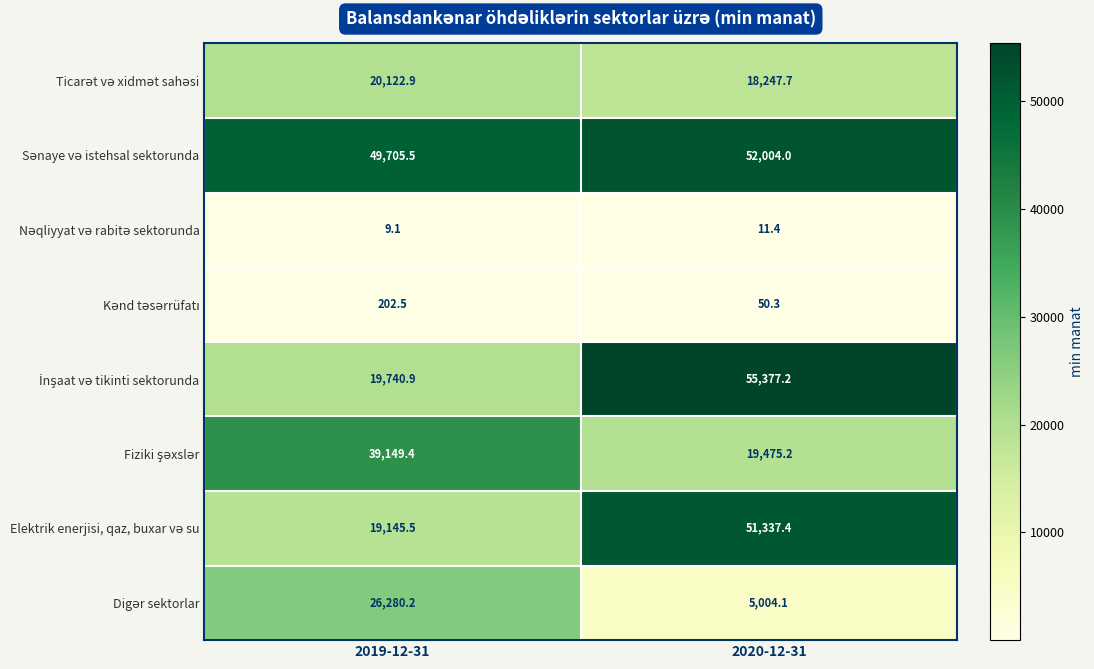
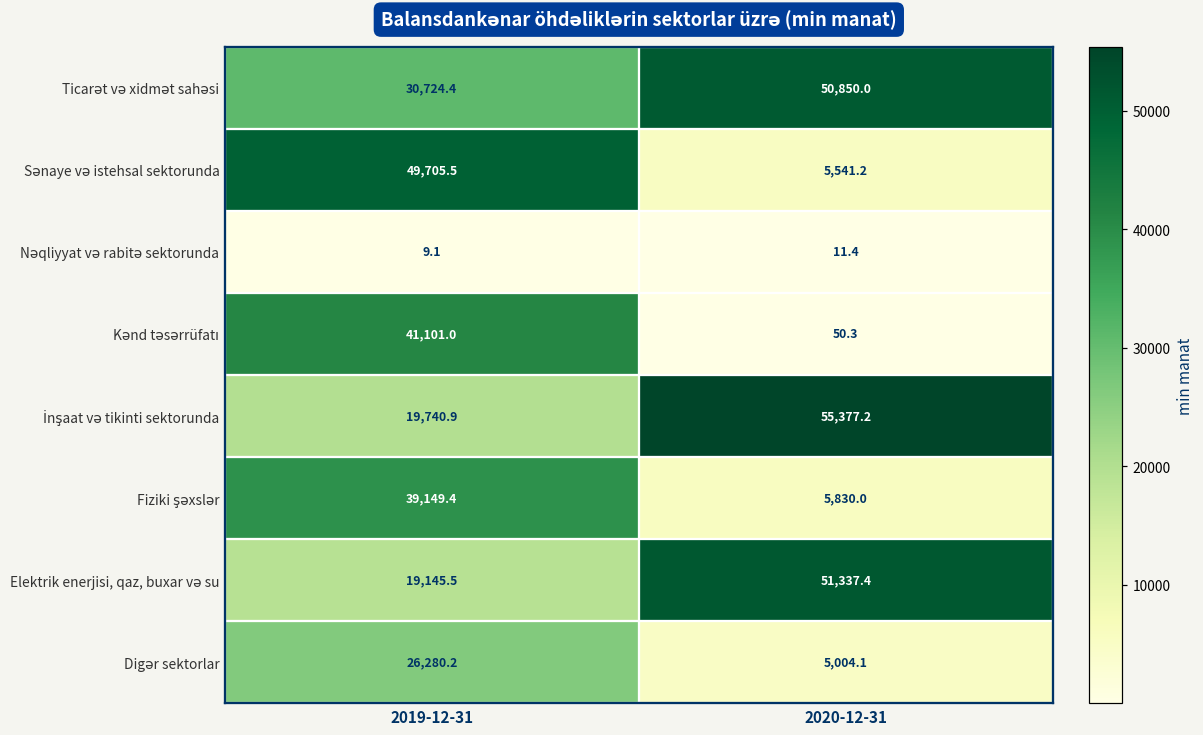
  {
    "Ticarət və xidmət sahəsi": {
-     "2019-12-31": "20,122.9",
-     "2020-12-31": "18,247.7"
+     "2019-12-31": "30,724.4",
+     "2020-12-31": "50,850.0"
    },
    "Sənaye və istehsal sektorunda": {
      "2019-12-31": "49,705.5",
-     "2020-12-31": "52,004.0"
+     "2020-12-31": "5,541.2"
    },
    "Nəqliyyat və rabitə sektorunda": {
      "2019-12-31": "9.1",
      "2020-12-31": "11.4"
    },
    "Kənd təsərrüfatı": {
-     "2019-12-31": "202.5",
+     "2019-12-31": "41,101.0",
      "2020-12-31": "50.3"
    },
    "İnşaat və tikinti sektorunda": {
      "2019-12-31": "19,740.9",
      "2020-12-31": "55,377.2"
    },
    "Fiziki şəxslər": {
      "2019-12-31": "39,149.4",
-     "2020-12-31": "19,475.2"
+     "2020-12-31": "5,830.0"
    },
    "Elektrik enerjisi, qaz, buxar və su": {
      "2019-12-31": "19,145.5",
      "2020-12-31": "51,337.4"
    },
    "Digər sektorlar": {
      "2019-12-31": "26,280.2",
      "2020-12-31": "5,004.1"
    }
  }
